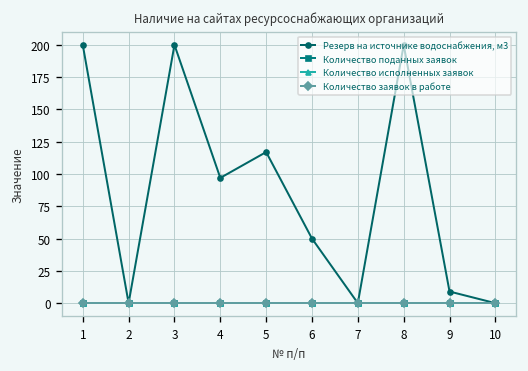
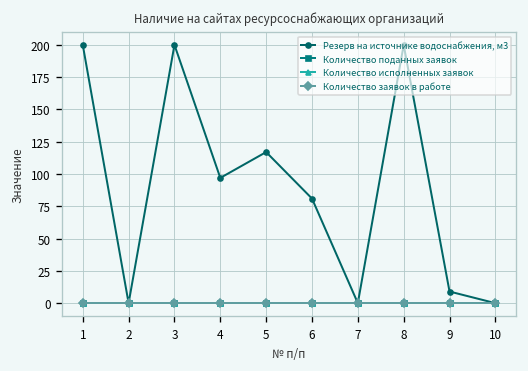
  {
    "Резерв на источнике водоснабжения, м3": {
      "1": 200,
      "3": 200,
      "4": 97,
      "5": 117,
-     "6": 50,
+     "6": 81,
      "9": 9
    },
    "Количество заявок в работе": {
      "1": 0,
      "3": 0,
      "4": 0,
      "5": 0,
      "6": 0,
      "8": 0,
      "9": 0
    }
  }
